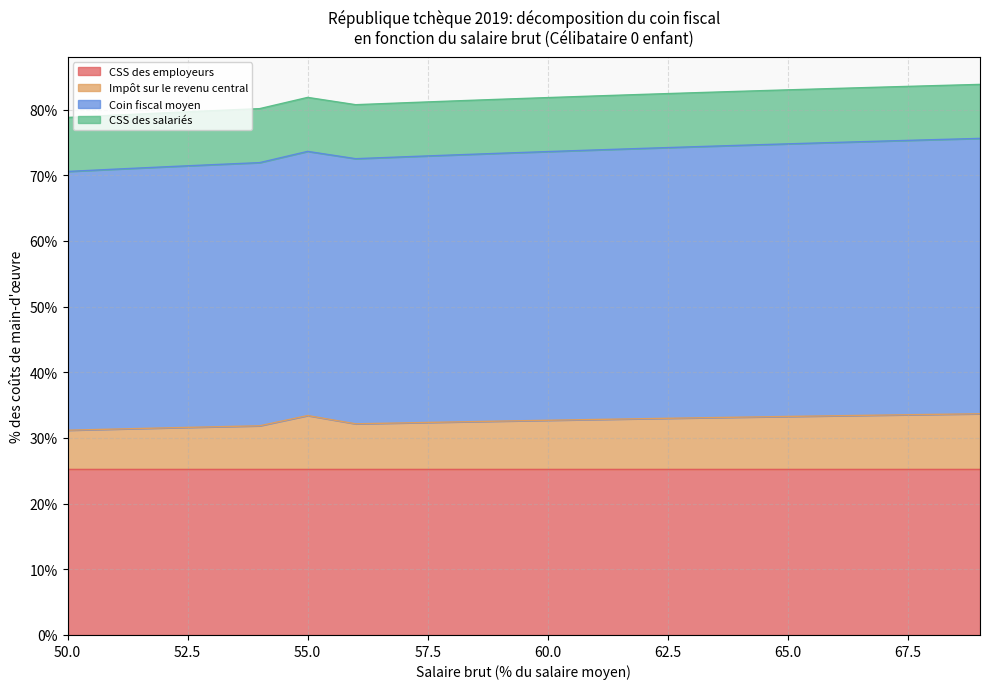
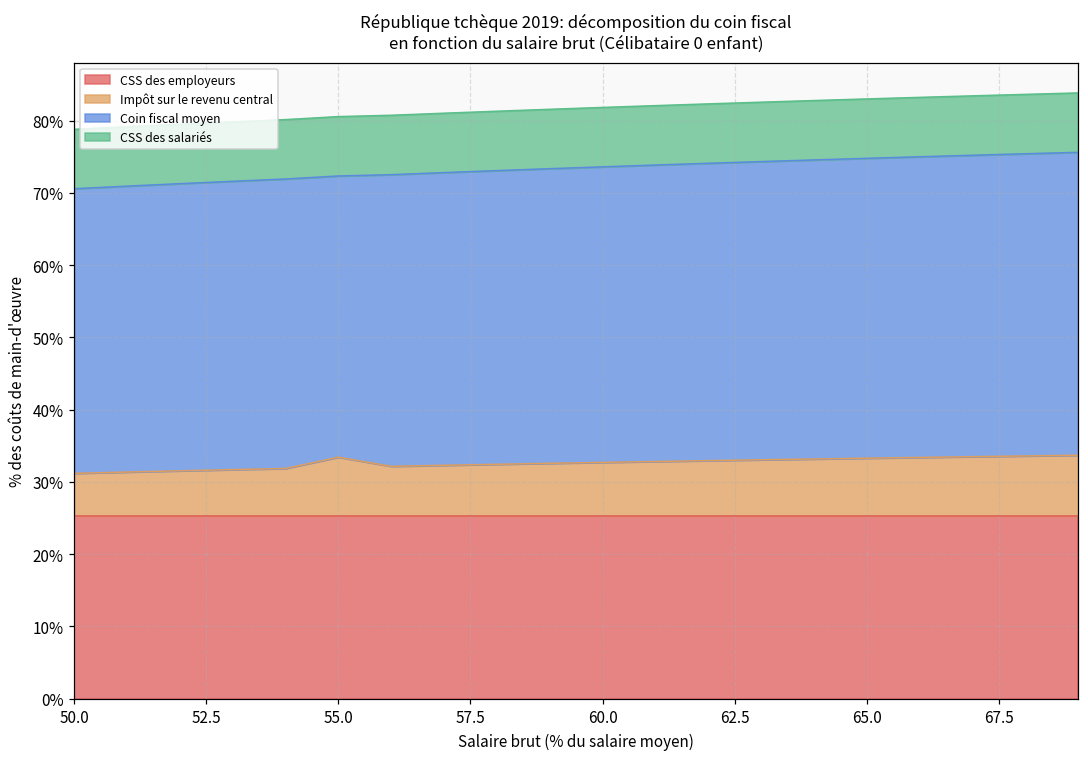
  {
    "CSS des employeurs": {
      "50.0": "25%",
      "55.0": "25%",
      "60.0": "25%",
      "65.0": "25%"
    },
    "Impôt sur le revenu central": {
      "50.0": "6%",
      "55.0": "8%",
      "60.0": "7%",
      "65.0": "8%"
    },
    "Coin fiscal moyen": {
      "50.0": "39%",
-     "55.0": "40%",
+     "55.0": "39%",
      "60.0": "41%",
      "65.0": "42%"
    },
    "CSS des salariés": {
      "50.0": "8%",
      "55.0": "8%",
      "60.0": "8%",
      "65.0": "8%"
    }
  }
